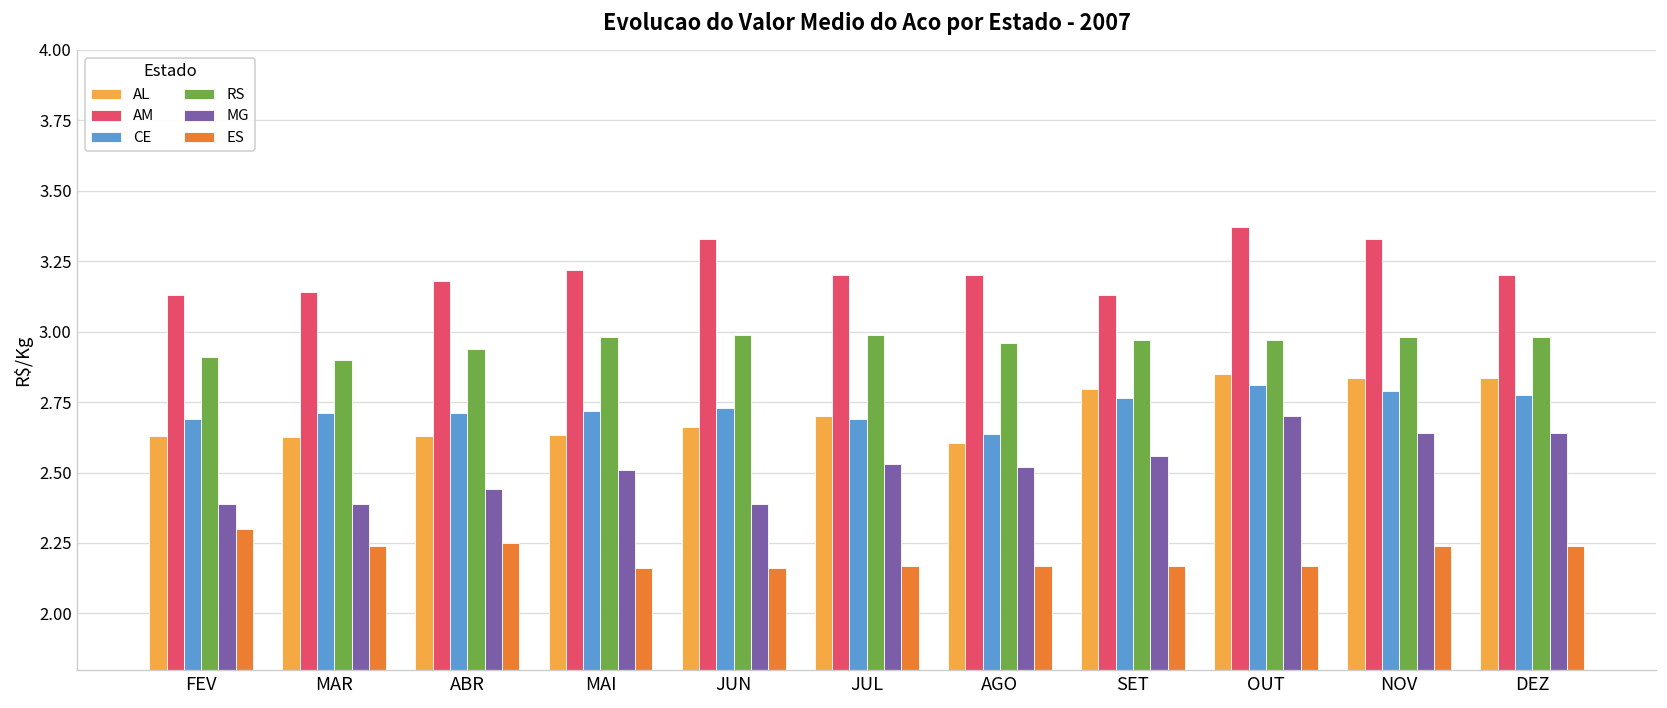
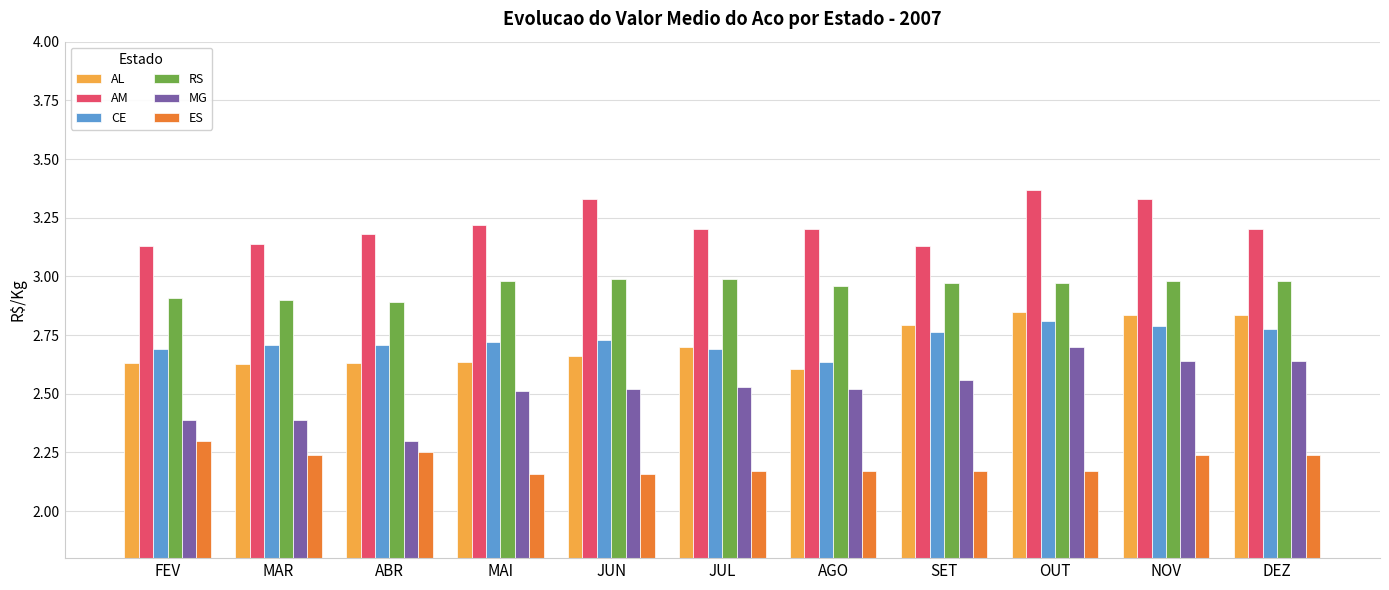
  {
    "AM": {
      "FEV": 3.13,
      "MAR": 3.14,
      "ABR": 3.18,
      "MAI": 3.22,
      "JUN": 3.33,
      "JUL": 3.20,
      "AGO": 3.20,
      "SET": 3.13,
      "OUT": 3.37,
      "NOV": 3.33,
      "DEZ": 3.20
    },
    "CE": {
      "FEV": 2.69,
      "MAR": 2.71,
      "ABR": 2.71,
      "MAI": 2.72,
      "JUN": 2.73,
      "JUL": 2.69,
      "AGO": 2.64,
      "SET": 2.77,
      "OUT": 2.81,
      "NOV": 2.79,
      "DEZ": 2.78
    },
    "RS": {
      "FEV": 2.91,
      "MAR": 2.90,
-     "ABR": 2.94,
+     "ABR": 2.89,
      "MAI": 2.98,
      "JUN": 2.99,
      "JUL": 2.99,
      "AGO": 2.96,
      "SET": 2.97,
      "OUT": 2.97,
      "NOV": 2.98,
      "DEZ": 2.98
    },
    "MG": {
      "FEV": 2.39,
      "MAR": 2.39,
-     "ABR": 2.44,
+     "ABR": 2.30,
      "MAI": 2.51,
-     "JUN": 2.39,
+     "JUN": 2.52,
      "JUL": 2.53,
      "AGO": 2.52,
      "SET": 2.56,
      "OUT": 2.70,
      "NOV": 2.64,
      "DEZ": 2.64
    }
  }
